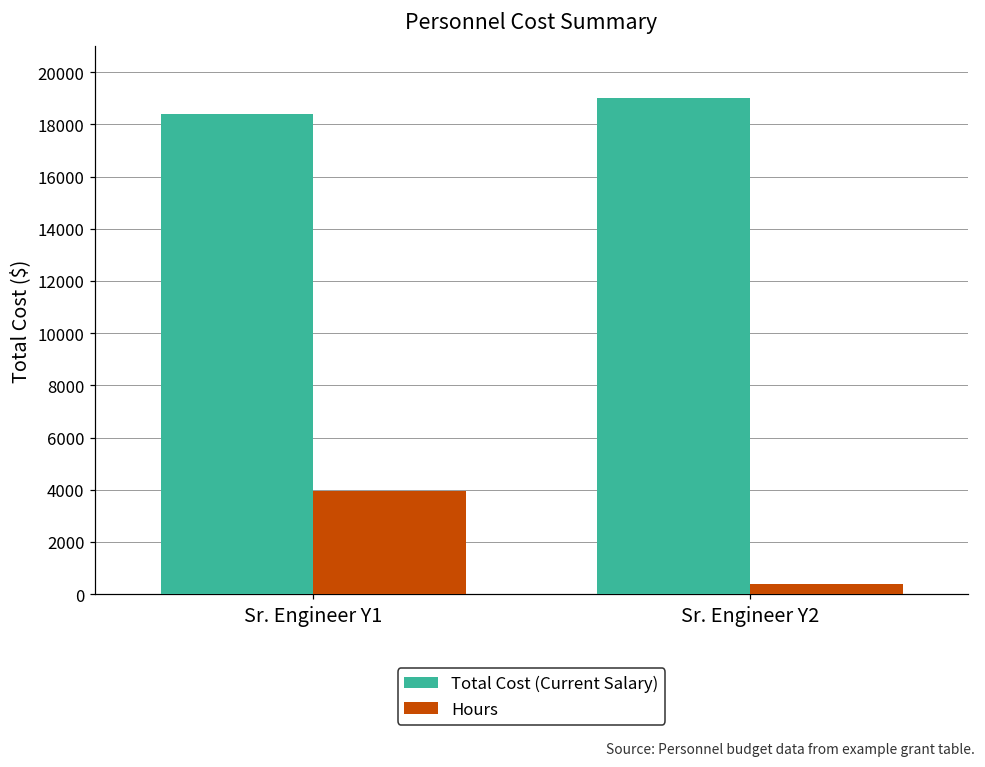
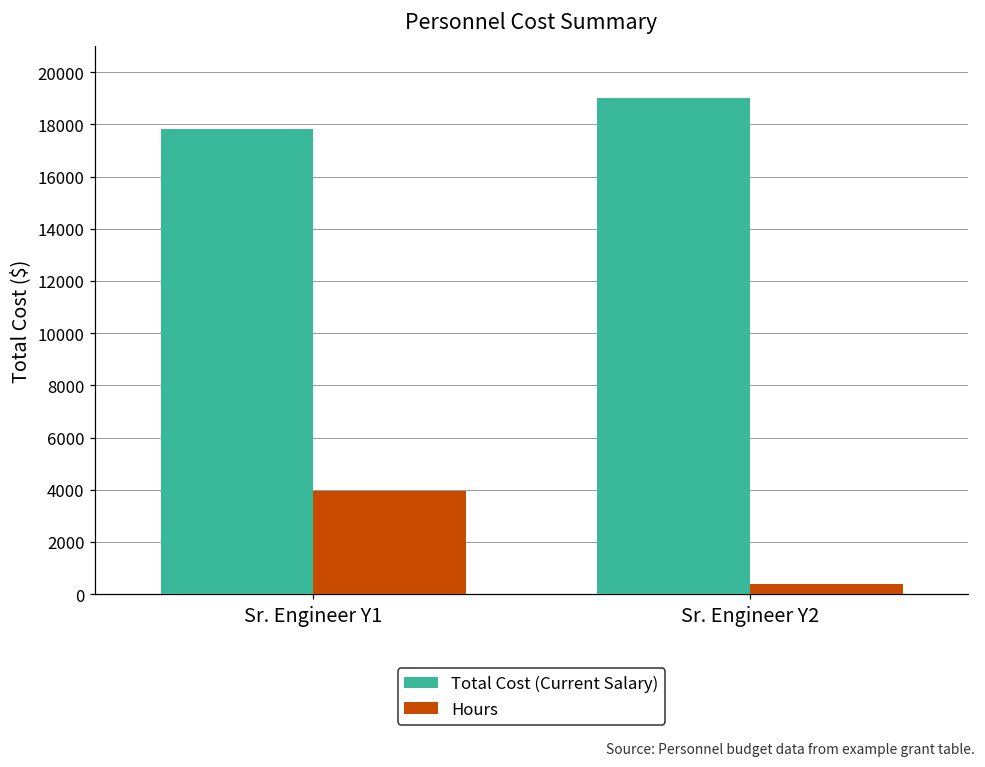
  {
    "Total Cost (Current Salary)": {
-     "Sr. Engineer Y1": 18400,
+     "Sr. Engineer Y1": 17800,
      "Sr. Engineer Y2": 19000
    },
    "Hours": {
      "Sr. Engineer Y1": 3900,
      "Sr. Engineer Y2": 400
    }
  }
